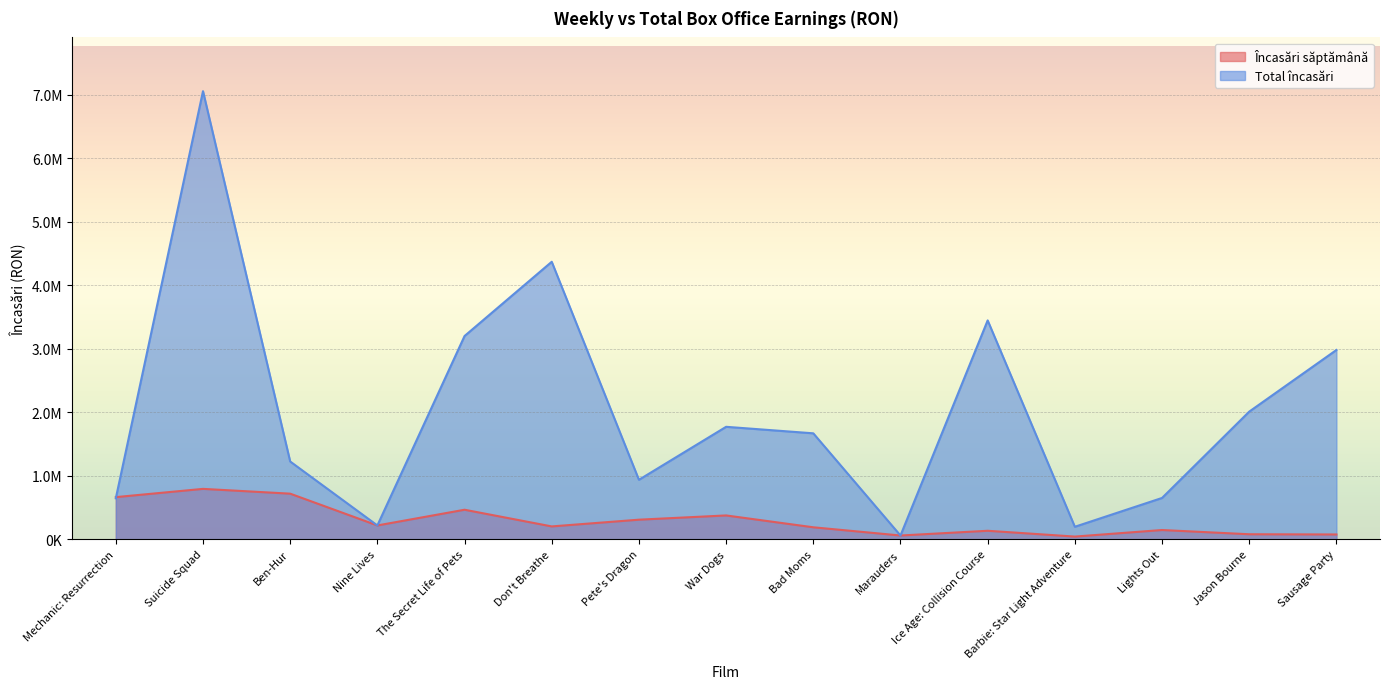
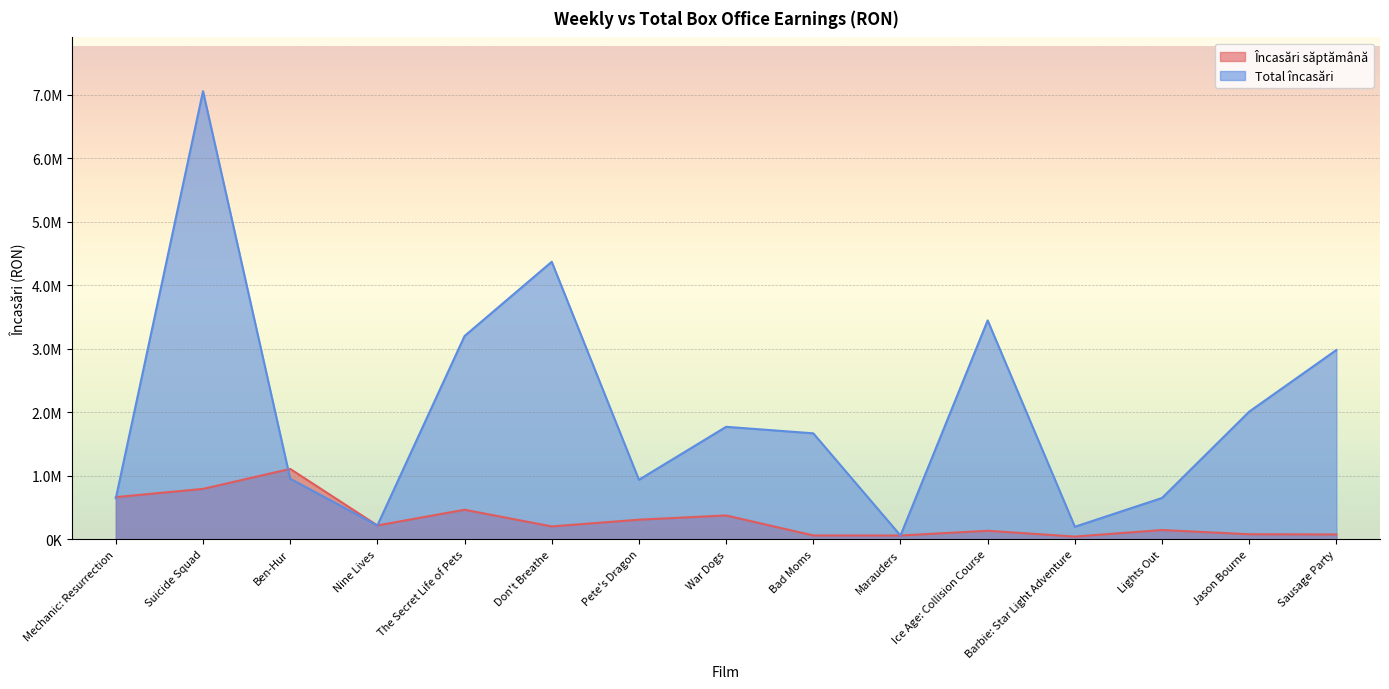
  {
    "Încasări săptămână": {
      "Suicide Squad": 800000,
-     "Ben-Hur": 700000,
+     "Ben-Hur": 1100000,
      "The Secret Life of Pets": 500000,
      "Don't Breathe": 200000,
      "Pete's Dragon": 300000,
      "War Dogs": 400000,
-     "Bad Moms": 200000,
+     "Bad Moms": 100000,
      "Ice Age: Collision Course": 100000,
      "Barbie: Star Light Adventure": 0,
      "Lights Out": 100000,
      "Jason Bourne": 100000,
      "Sausage Party": 100000
    },
    "Total încasări": {
      "Suicide Squad": 7100000,
-     "Ben-Hur": 1200000,
+     "Ben-Hur": 1000000,
      "The Secret Life of Pets": 3200000,
      "Don't Breathe": 4400000,
      "Pete's Dragon": 900000,
      "War Dogs": 1800000,
      "Bad Moms": 1700000,
      "Ice Age: Collision Course": 3400000,
      "Barbie: Star Light Adventure": 200000,
      "Lights Out": 600000,
      "Jason Bourne": 2000000,
      "Sausage Party": 3000000
    }
  }
